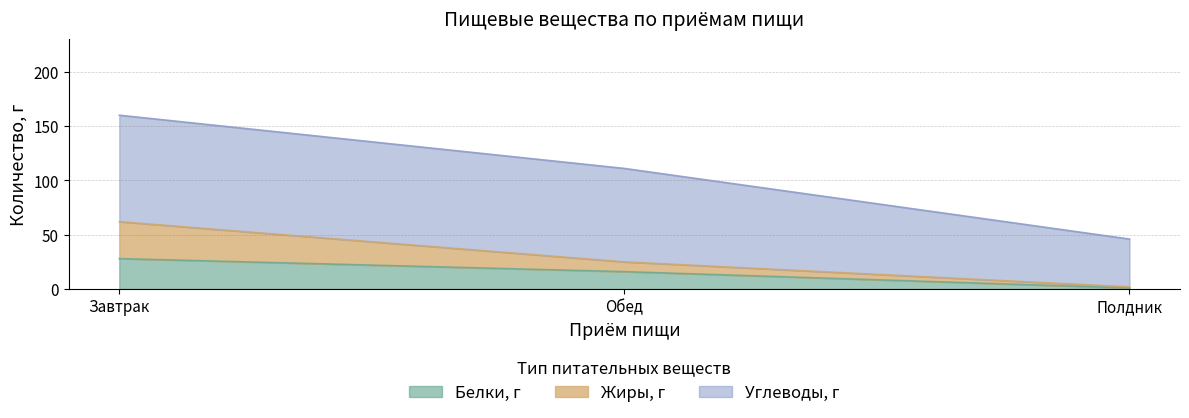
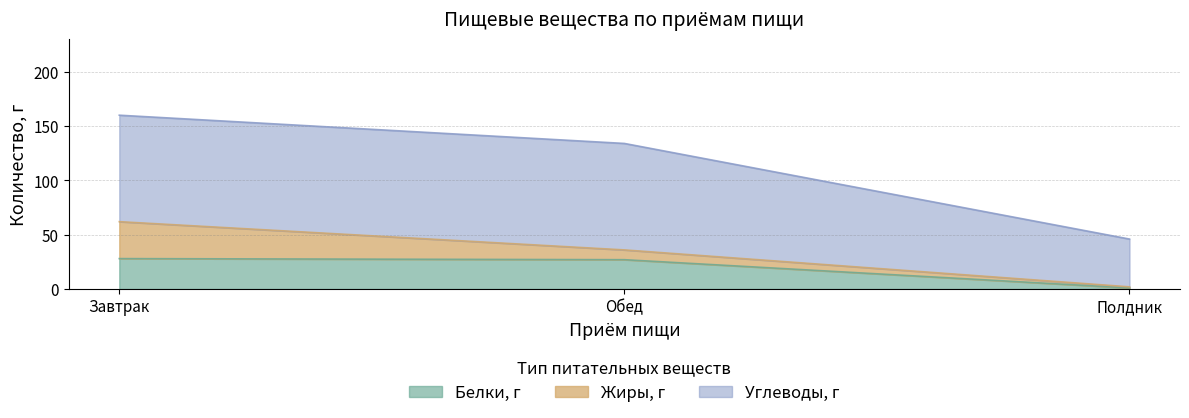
  {
    "Белки, г": {
      "Завтрак": 28,
-     "Обед": 16
+     "Обед": 27
    },
    "Жиры, г": {
      "Завтрак": 34,
      "Обед": 9
    },
    "Углеводы, г": {
      "Завтрак": 98,
-     "Обед": 86,
+     "Обед": 98,
      "Полдник": 44
    }
  }
